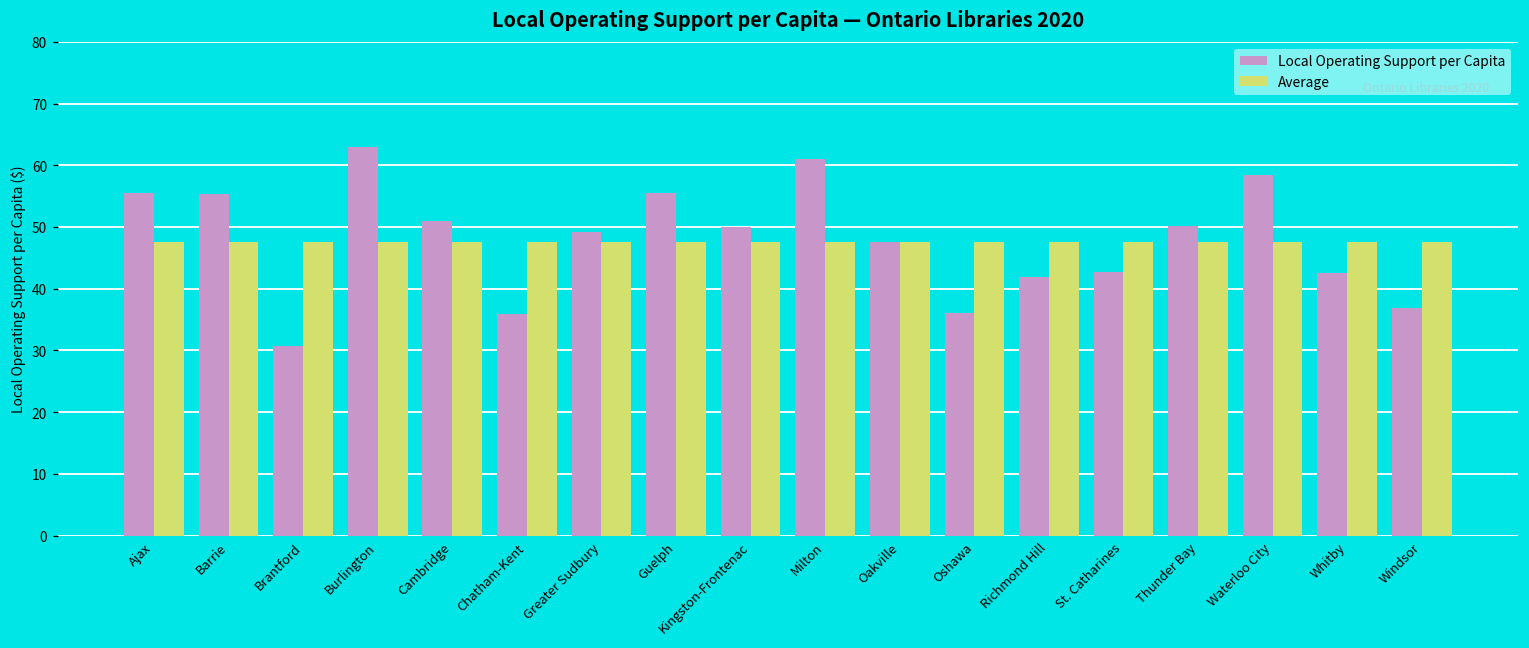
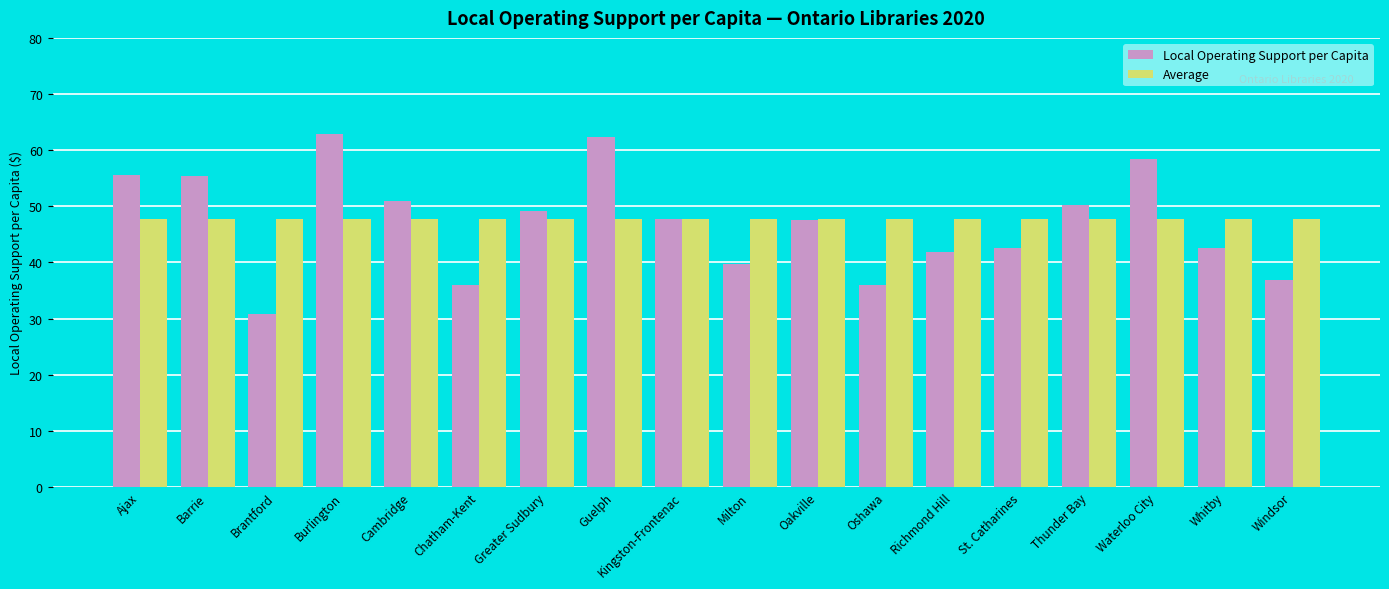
  {
    "Local Operating Support per Capita": {
      "Ajax": 56,
      "Barrie": 55,
      "Brantford": 31,
      "Burlington": 63,
      "Cambridge": 51,
      "Chatham-Kent": 36,
      "Greater Sudbury": 49,
-     "Guelph": 56,
-     "Kingston-Frontenac": 50,
-     "Milton": 61,
+     "Guelph": 62,
+     "Kingston-Frontenac": 48,
+     "Milton": 40,
      "Oakville": 48,
      "Oshawa": 36,
      "Richmond Hill": 42,
      "St. Catharines": 43,
      "Thunder Bay": 50,
      "Waterloo City": 58,
      "Whitby": 43,
      "Windsor": 37
    },
    "Average": {
      "Ajax": 48,
      "Barrie": 48,
      "Brantford": 48,
      "Burlington": 48,
      "Cambridge": 48,
      "Chatham-Kent": 48,
      "Greater Sudbury": 48,
      "Guelph": 48,
      "Kingston-Frontenac": 48,
      "Milton": 48,
      "Oakville": 48,
      "Oshawa": 48,
      "Richmond Hill": 48,
      "St. Catharines": 48,
      "Thunder Bay": 48,
      "Waterloo City": 48,
      "Whitby": 48,
      "Windsor": 48
    }
  }
